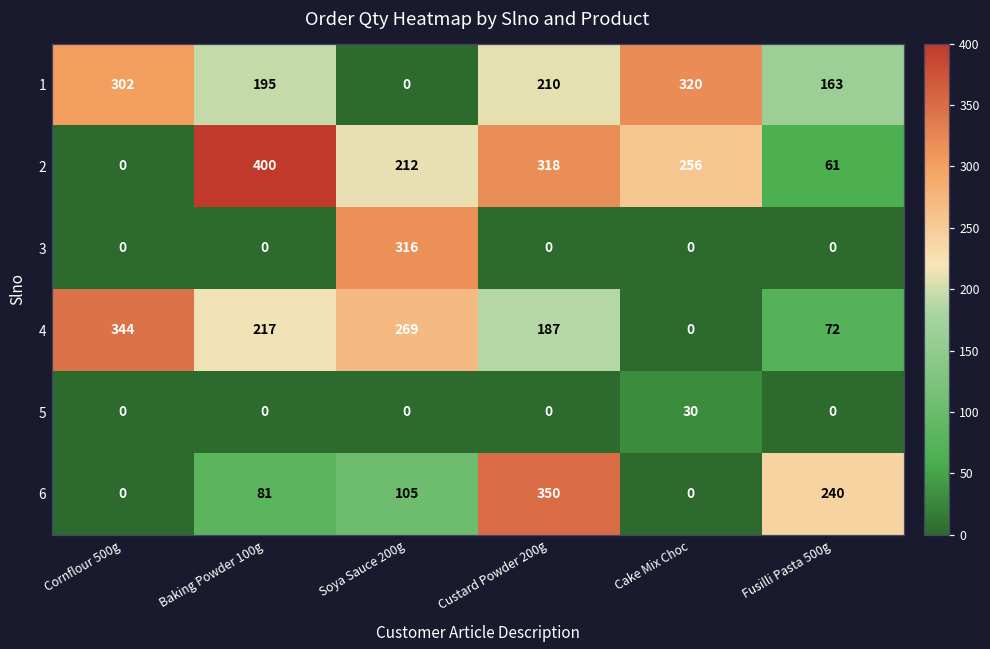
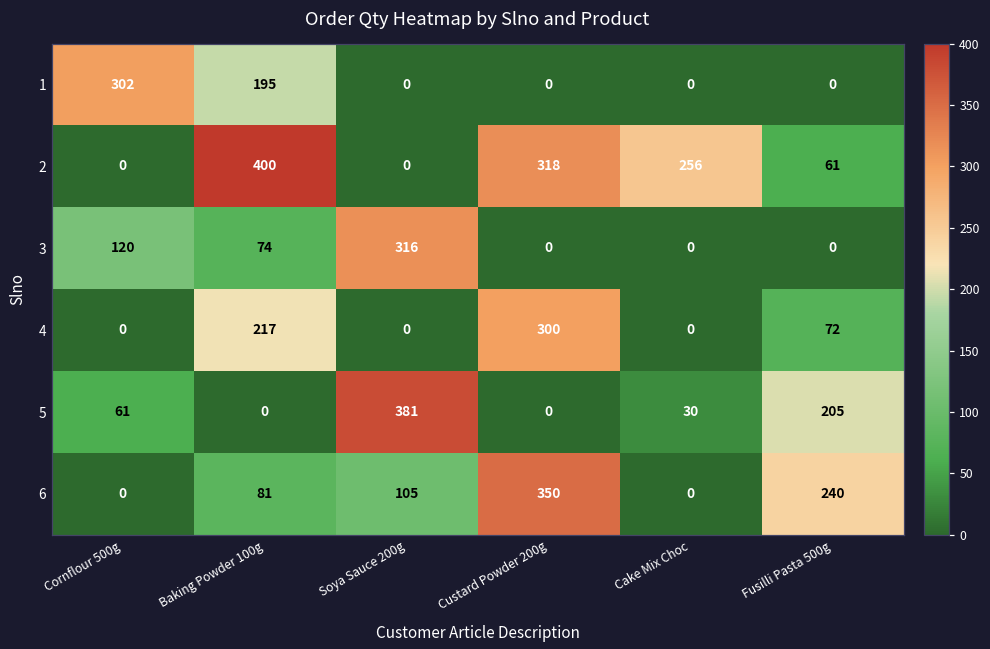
  {
    "1": {
      "Cornflour 500g": 302,
      "Baking Powder 100g": 195,
      "Soya Sauce 200g": 0,
-     "Custard Powder 200g": 210,
-     "Cake Mix Choc": 320,
-     "Fusilli Pasta 500g": 163
+     "Custard Powder 200g": 0,
+     "Cake Mix Choc": 0,
+     "Fusilli Pasta 500g": 0
    },
    "2": {
      "Cornflour 500g": 0,
      "Baking Powder 100g": 400,
-     "Soya Sauce 200g": 212,
+     "Soya Sauce 200g": 0,
      "Custard Powder 200g": 318,
      "Cake Mix Choc": 256,
      "Fusilli Pasta 500g": 61
    },
    "3": {
-     "Cornflour 500g": 0,
-     "Baking Powder 100g": 0,
+     "Cornflour 500g": 120,
+     "Baking Powder 100g": 74,
      "Soya Sauce 200g": 316,
      "Custard Powder 200g": 0,
      "Cake Mix Choc": 0,
      "Fusilli Pasta 500g": 0
    },
    "4": {
-     "Cornflour 500g": 344,
+     "Cornflour 500g": 0,
      "Baking Powder 100g": 217,
-     "Soya Sauce 200g": 269,
-     "Custard Powder 200g": 187,
+     "Soya Sauce 200g": 0,
+     "Custard Powder 200g": 300,
      "Cake Mix Choc": 0,
      "Fusilli Pasta 500g": 72
    },
    "5": {
-     "Cornflour 500g": 0,
+     "Cornflour 500g": 61,
      "Baking Powder 100g": 0,
-     "Soya Sauce 200g": 0,
+     "Soya Sauce 200g": 381,
      "Custard Powder 200g": 0,
      "Cake Mix Choc": 30,
-     "Fusilli Pasta 500g": 0
+     "Fusilli Pasta 500g": 205
    },
    "6": {
      "Cornflour 500g": 0,
      "Baking Powder 100g": 81,
      "Soya Sauce 200g": 105,
      "Custard Powder 200g": 350,
      "Cake Mix Choc": 0,
      "Fusilli Pasta 500g": 240
    }
  }
